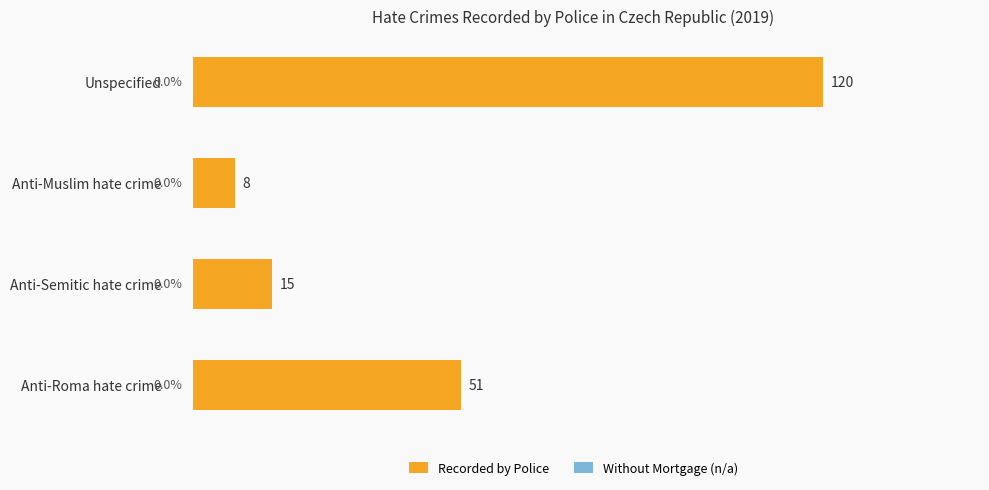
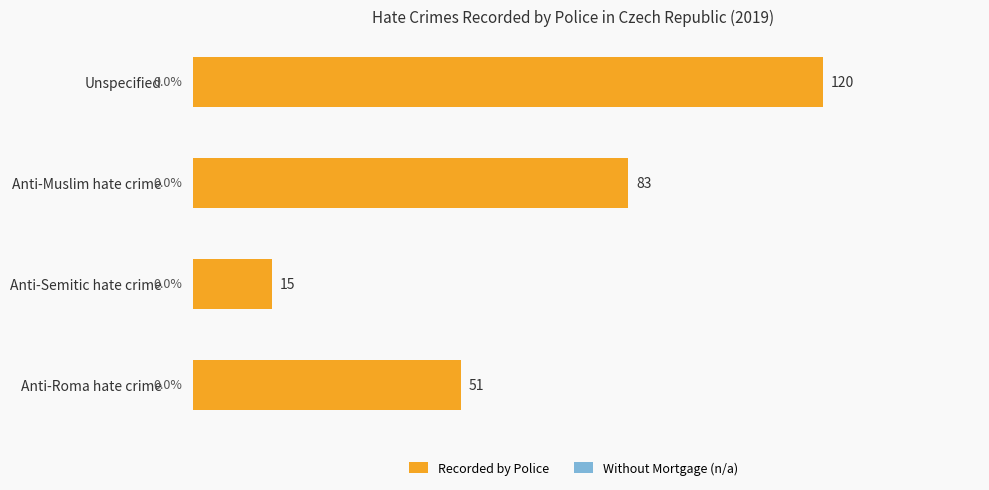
  {
    "Recorded by Police": {
      "Unspecified": "120",
-     "Anti-Muslim hate crime": "8",
+     "Anti-Muslim hate crime": "83",
      "Anti-Semitic hate crime": "15",
      "Anti-Roma hate crime": "51"
    },
    "Without Mortgage (n/a)": {
      "Unspecified": "0.0%",
      "Anti-Muslim hate crime": "0.0%",
      "Anti-Semitic hate crime": "0.0%",
      "Anti-Roma hate crime": "0.0%"
    }
  }
